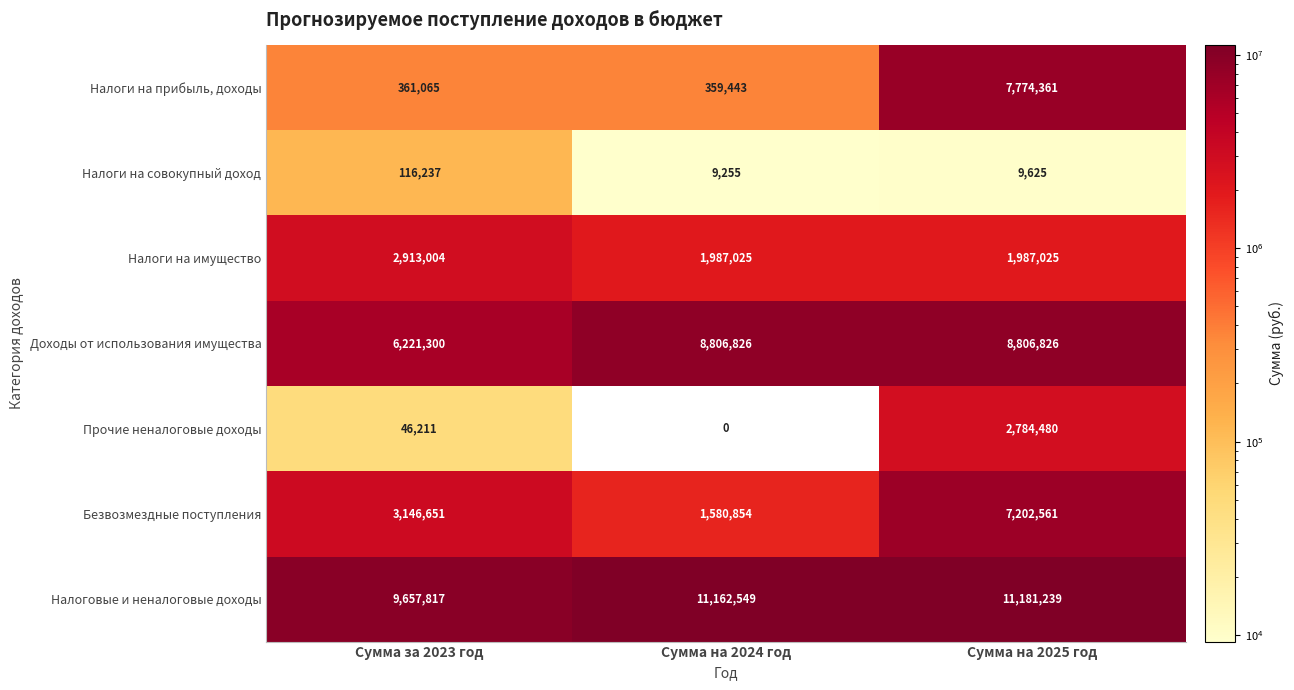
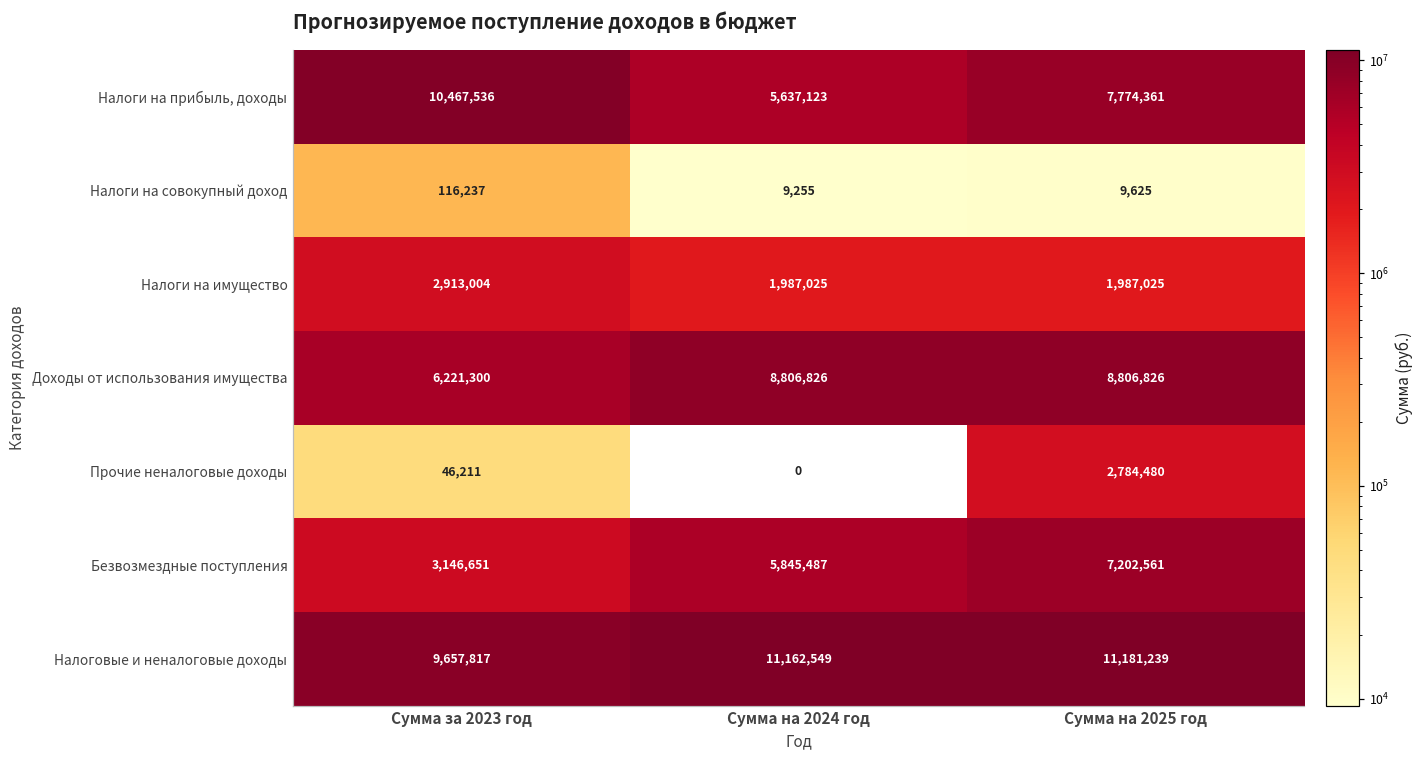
  {
    "Налоги на прибыль, доходы": {
-     "Сумма за 2023 год": "361,065",
-     "Сумма на 2024 год": "359,443",
+     "Сумма за 2023 год": "10,467,536",
+     "Сумма на 2024 год": "5,637,123",
      "Сумма на 2025 год": "7,774,361"
    },
    "Налоги на совокупный доход": {
      "Сумма за 2023 год": "116,237",
      "Сумма на 2024 год": "9,255",
      "Сумма на 2025 год": "9,625"
    },
    "Налоги на имущество": {
      "Сумма за 2023 год": "2,913,004",
      "Сумма на 2024 год": "1,987,025",
      "Сумма на 2025 год": "1,987,025"
    },
    "Доходы от использования имущества": {
      "Сумма за 2023 год": "6,221,300",
      "Сумма на 2024 год": "8,806,826",
      "Сумма на 2025 год": "8,806,826"
    },
    "Прочие неналоговые доходы": {
      "Сумма за 2023 год": "46,211",
      "Сумма на 2024 год": "0",
      "Сумма на 2025 год": "2,784,480"
    },
    "Безвозмездные поступления": {
      "Сумма за 2023 год": "3,146,651",
-     "Сумма на 2024 год": "1,580,854",
+     "Сумма на 2024 год": "5,845,487",
      "Сумма на 2025 год": "7,202,561"
    },
    "Налоговые и неналоговые доходы": {
      "Сумма за 2023 год": "9,657,817",
      "Сумма на 2024 год": "11,162,549",
      "Сумма на 2025 год": "11,181,239"
    }
  }
